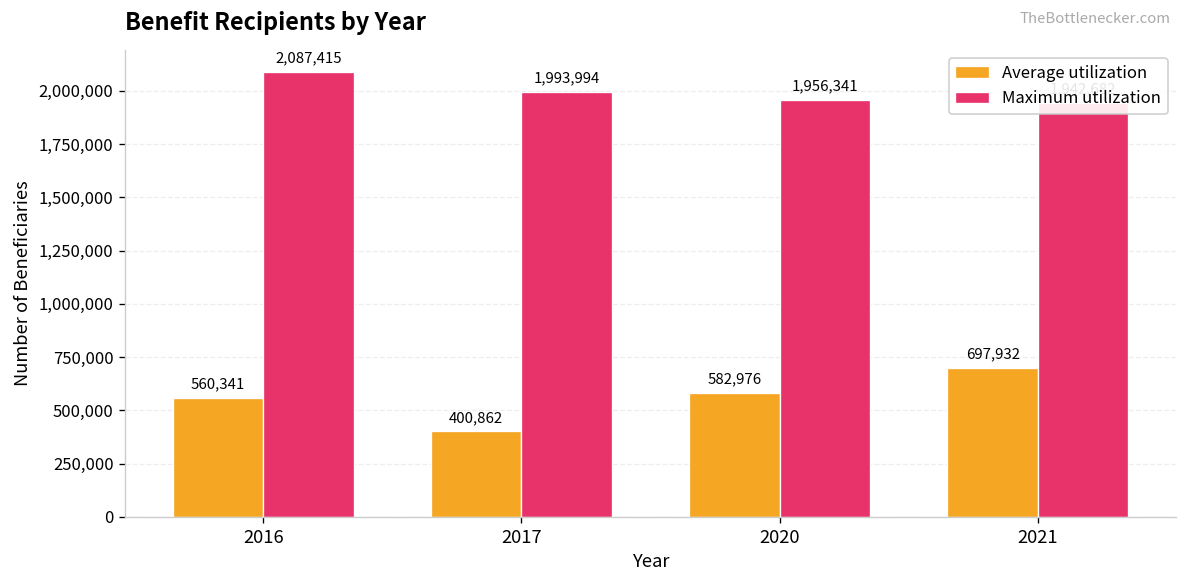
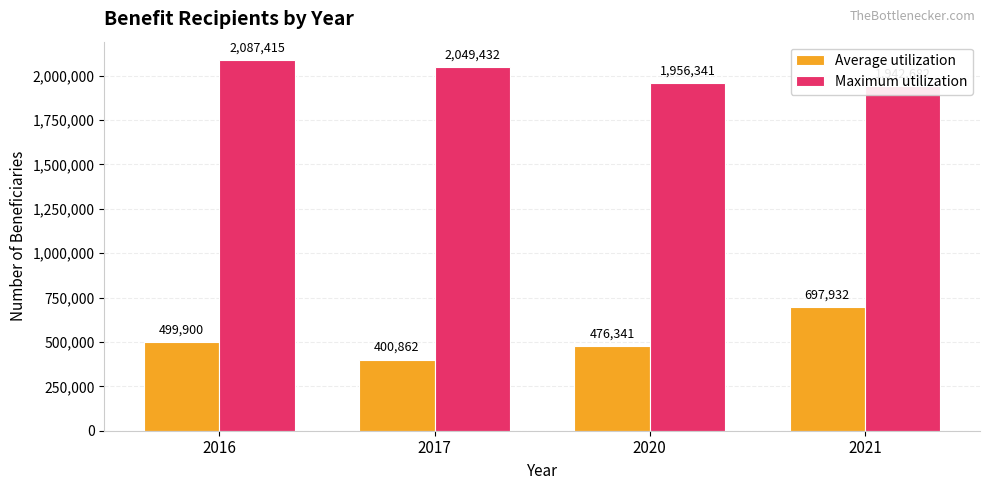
  {
    "Average utilization": {
-     "2016": "560,341",
+     "2016": "499,900",
      "2017": "400,862",
-     "2020": "582,976",
+     "2020": "476,341",
      "2021": "697,932"
    },
    "Maximum utilization": {
      "2016": "2,087,415",
-     "2017": "1,993,994",
+     "2017": "2,049,432",
      "2020": "1,956,341"
    }
  }
